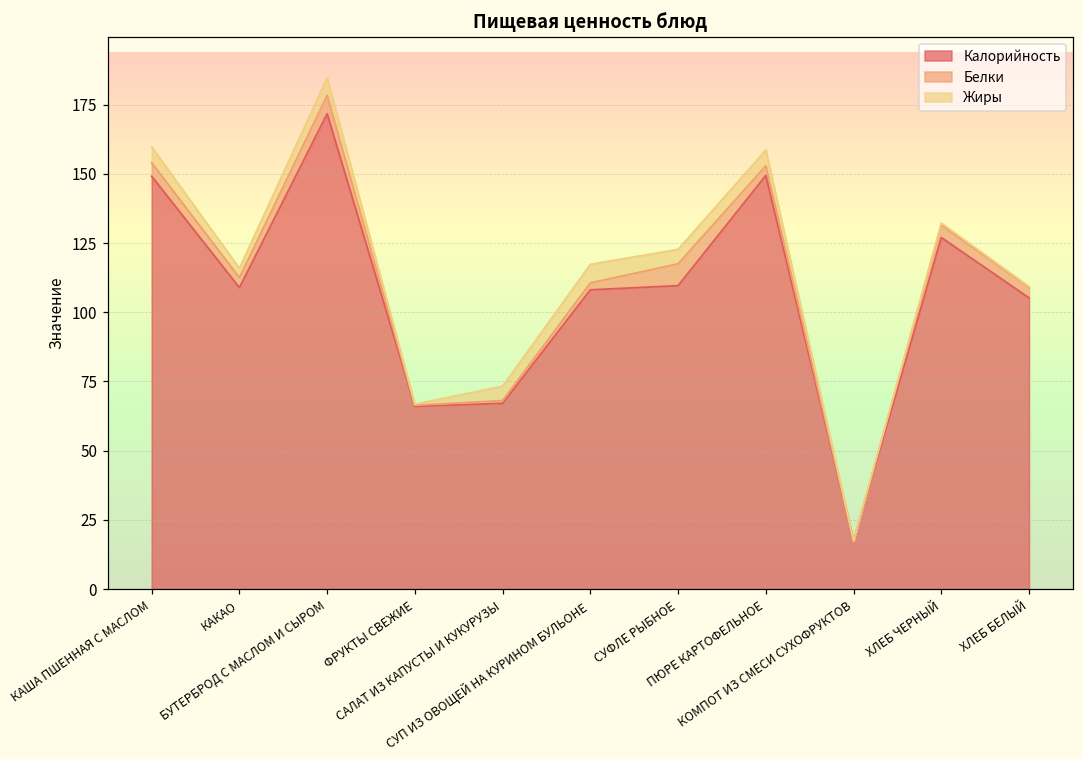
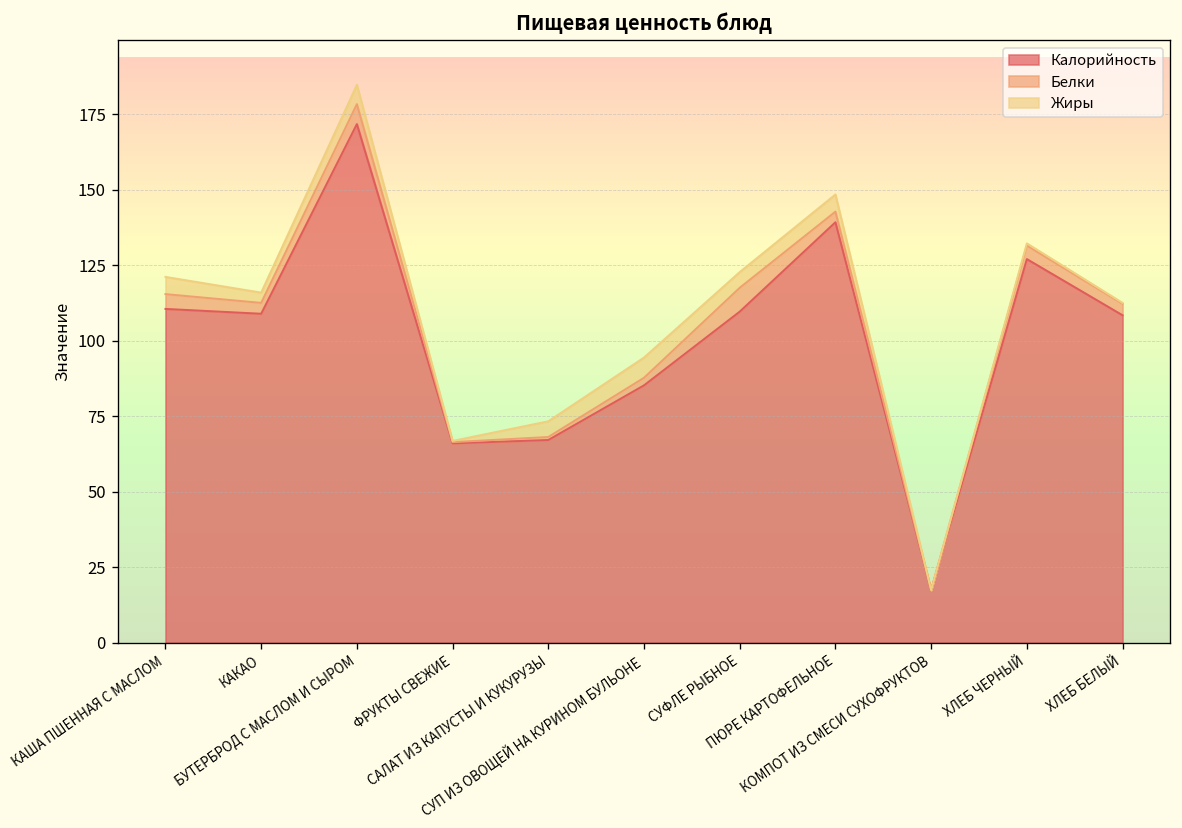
  {
    "Калорийность": {
-     "КАША ПШЕННАЯ С МАСЛОМ": 149,
+     "КАША ПШЕННАЯ С МАСЛОМ": 111,
      "КАКАО": 109,
      "БУТЕРБРОД С МАСЛОМ И СЫРОМ": 172,
-     "СУП ИЗ ОВОЩЕЙ НА КУРИНОМ БУЛЬОНЕ": 108,
+     "СУП ИЗ ОВОЩЕЙ НА КУРИНОМ БУЛЬОНЕ": 85,
      "СУФЛЕ РЫБНОЕ": 110,
-     "ПЮРЕ КАРТОФЕЛЬНОЕ": 149,
+     "ПЮРЕ КАРТОФЕЛЬНОЕ": 139,
      "ХЛЕБ ЧЕРНЫЙ": 127,
-     "ХЛЕБ БЕЛЫЙ": 105
+     "ХЛЕБ БЕЛЫЙ": 108
    }
  }
